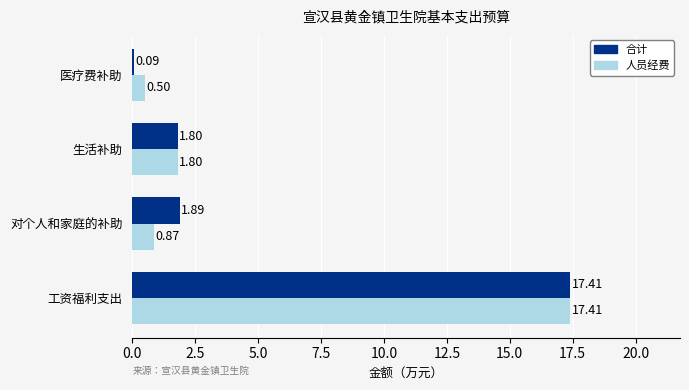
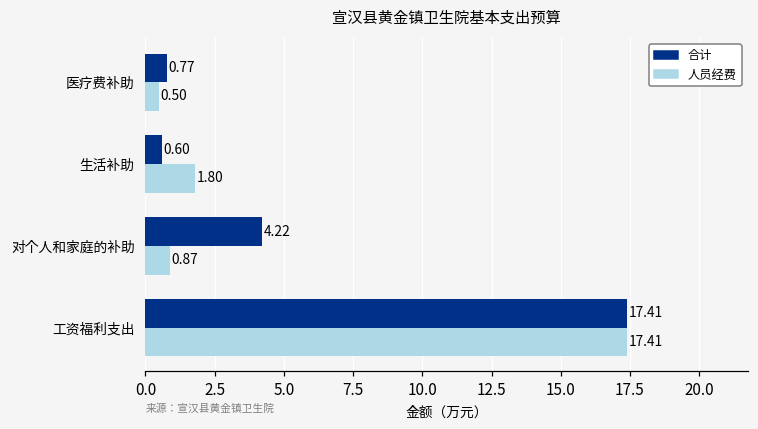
  {
    "合计": {
-     "医疗费补助": 0.09,
-     "生活补助": 1.80,
-     "对个人和家庭的补助": 1.89,
+     "医疗费补助": 0.77,
+     "生活补助": 0.60,
+     "对个人和家庭的补助": 4.22,
      "工资福利支出": 17.41
    },
    "人员经费": {
      "医疗费补助": 0.50,
      "生活补助": 1.80,
      "对个人和家庭的补助": 0.87,
      "工资福利支出": 17.41
    }
  }
